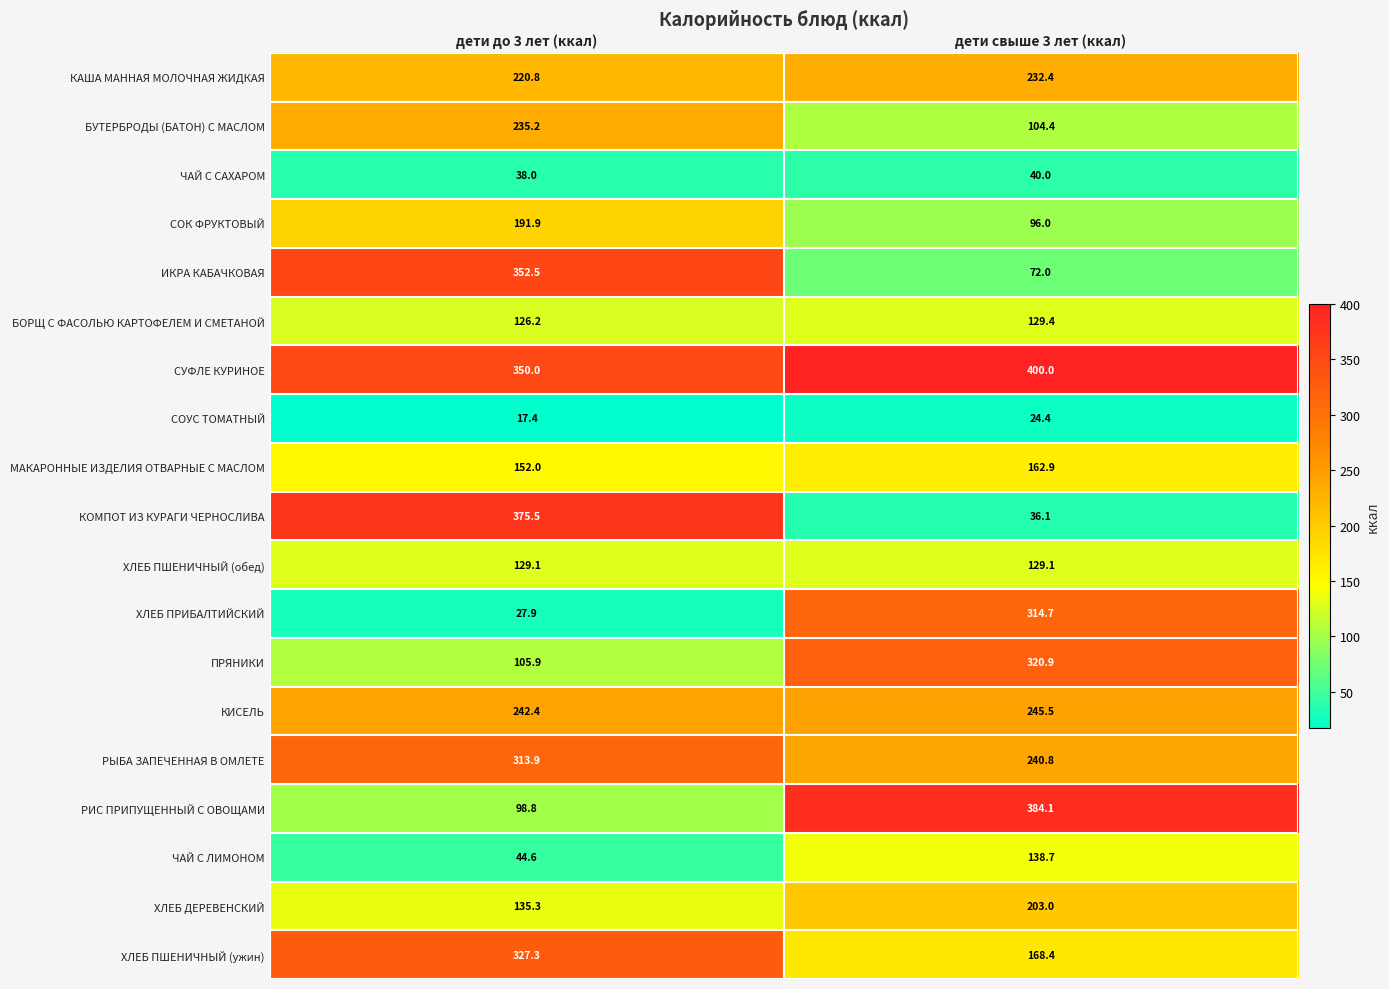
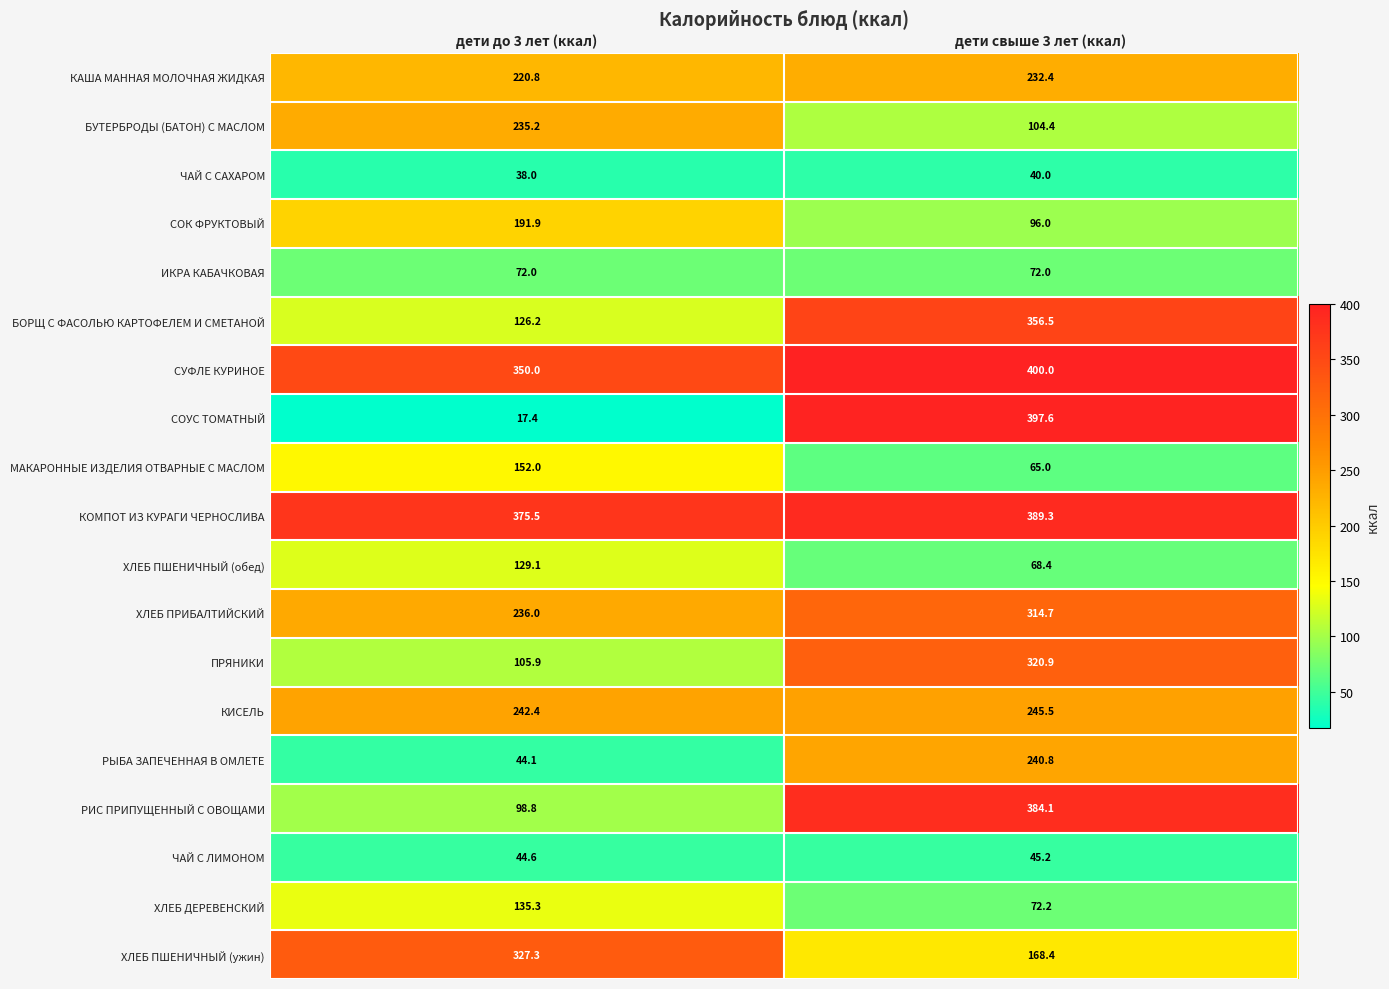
  {
    "КАША МАННАЯ МОЛОЧНАЯ ЖИДКАЯ": {
      "дети до 3 лет (ккал)": 220.8,
      "дети свыше 3 лет (ккал)": 232.4
    },
    "БУТЕРБРОДЫ (БАТОН) С МАСЛОМ": {
      "дети до 3 лет (ккал)": 235.2,
      "дети свыше 3 лет (ккал)": 104.4
    },
    "ЧАЙ С САХАРОМ": {
      "дети до 3 лет (ккал)": 38.0,
      "дети свыше 3 лет (ккал)": 40.0
    },
    "СОК ФРУКТОВЫЙ": {
      "дети до 3 лет (ккал)": 191.9,
      "дети свыше 3 лет (ккал)": 96.0
    },
    "ИКРА КАБАЧКОВАЯ": {
-     "дети до 3 лет (ккал)": 352.5,
+     "дети до 3 лет (ккал)": 72.0,
      "дети свыше 3 лет (ккал)": 72.0
    },
    "БОРЩ С ФАСОЛЬЮ КАРТОФЕЛЕМ И СМЕТАНОЙ": {
      "дети до 3 лет (ккал)": 126.2,
-     "дети свыше 3 лет (ккал)": 129.4
+     "дети свыше 3 лет (ккал)": 356.5
    },
    "СУФЛЕ КУРИНОЕ": {
      "дети до 3 лет (ккал)": 350.0,
      "дети свыше 3 лет (ккал)": 400.0
    },
    "СОУС ТОМАТНЫЙ": {
      "дети до 3 лет (ккал)": 17.4,
-     "дети свыше 3 лет (ккал)": 24.4
+     "дети свыше 3 лет (ккал)": 397.6
    },
    "МАКАРОННЫЕ ИЗДЕЛИЯ ОТВАРНЫЕ С МАСЛОМ": {
      "дети до 3 лет (ккал)": 152.0,
-     "дети свыше 3 лет (ккал)": 162.9
+     "дети свыше 3 лет (ккал)": 65.0
    },
    "КОМПОТ ИЗ КУРАГИ ЧЕРНОСЛИВА": {
      "дети до 3 лет (ккал)": 375.5,
-     "дети свыше 3 лет (ккал)": 36.1
+     "дети свыше 3 лет (ккал)": 389.3
    },
    "ХЛЕБ ПШЕНИЧНЫЙ (обед)": {
      "дети до 3 лет (ккал)": 129.1,
-     "дети свыше 3 лет (ккал)": 129.1
+     "дети свыше 3 лет (ккал)": 68.4
    },
    "ХЛЕБ ПРИБАЛТИЙСКИЙ": {
-     "дети до 3 лет (ккал)": 27.9,
+     "дети до 3 лет (ккал)": 236.0,
      "дети свыше 3 лет (ккал)": 314.7
    },
    "ПРЯНИКИ": {
      "дети до 3 лет (ккал)": 105.9,
      "дети свыше 3 лет (ккал)": 320.9
    },
    "КИСЕЛЬ": {
      "дети до 3 лет (ккал)": 242.4,
      "дети свыше 3 лет (ккал)": 245.5
    },
    "РЫБА ЗАПЕЧЕННАЯ В ОМЛЕТЕ": {
-     "дети до 3 лет (ккал)": 313.9,
+     "дети до 3 лет (ккал)": 44.1,
      "дети свыше 3 лет (ккал)": 240.8
    },
    "РИС ПРИПУЩЕННЫЙ С ОВОЩАМИ": {
      "дети до 3 лет (ккал)": 98.8,
      "дети свыше 3 лет (ккал)": 384.1
    },
    "ЧАЙ С ЛИМОНОМ": {
      "дети до 3 лет (ккал)": 44.6,
-     "дети свыше 3 лет (ккал)": 138.7
+     "дети свыше 3 лет (ккал)": 45.2
    },
    "ХЛЕБ ДЕРЕВЕНСКИЙ": {
      "дети до 3 лет (ккал)": 135.3,
-     "дети свыше 3 лет (ккал)": 203.0
+     "дети свыше 3 лет (ккал)": 72.2
    },
    "ХЛЕБ ПШЕНИЧНЫЙ (ужин)": {
      "дети до 3 лет (ккал)": 327.3,
      "дети свыше 3 лет (ккал)": 168.4
    }
  }
